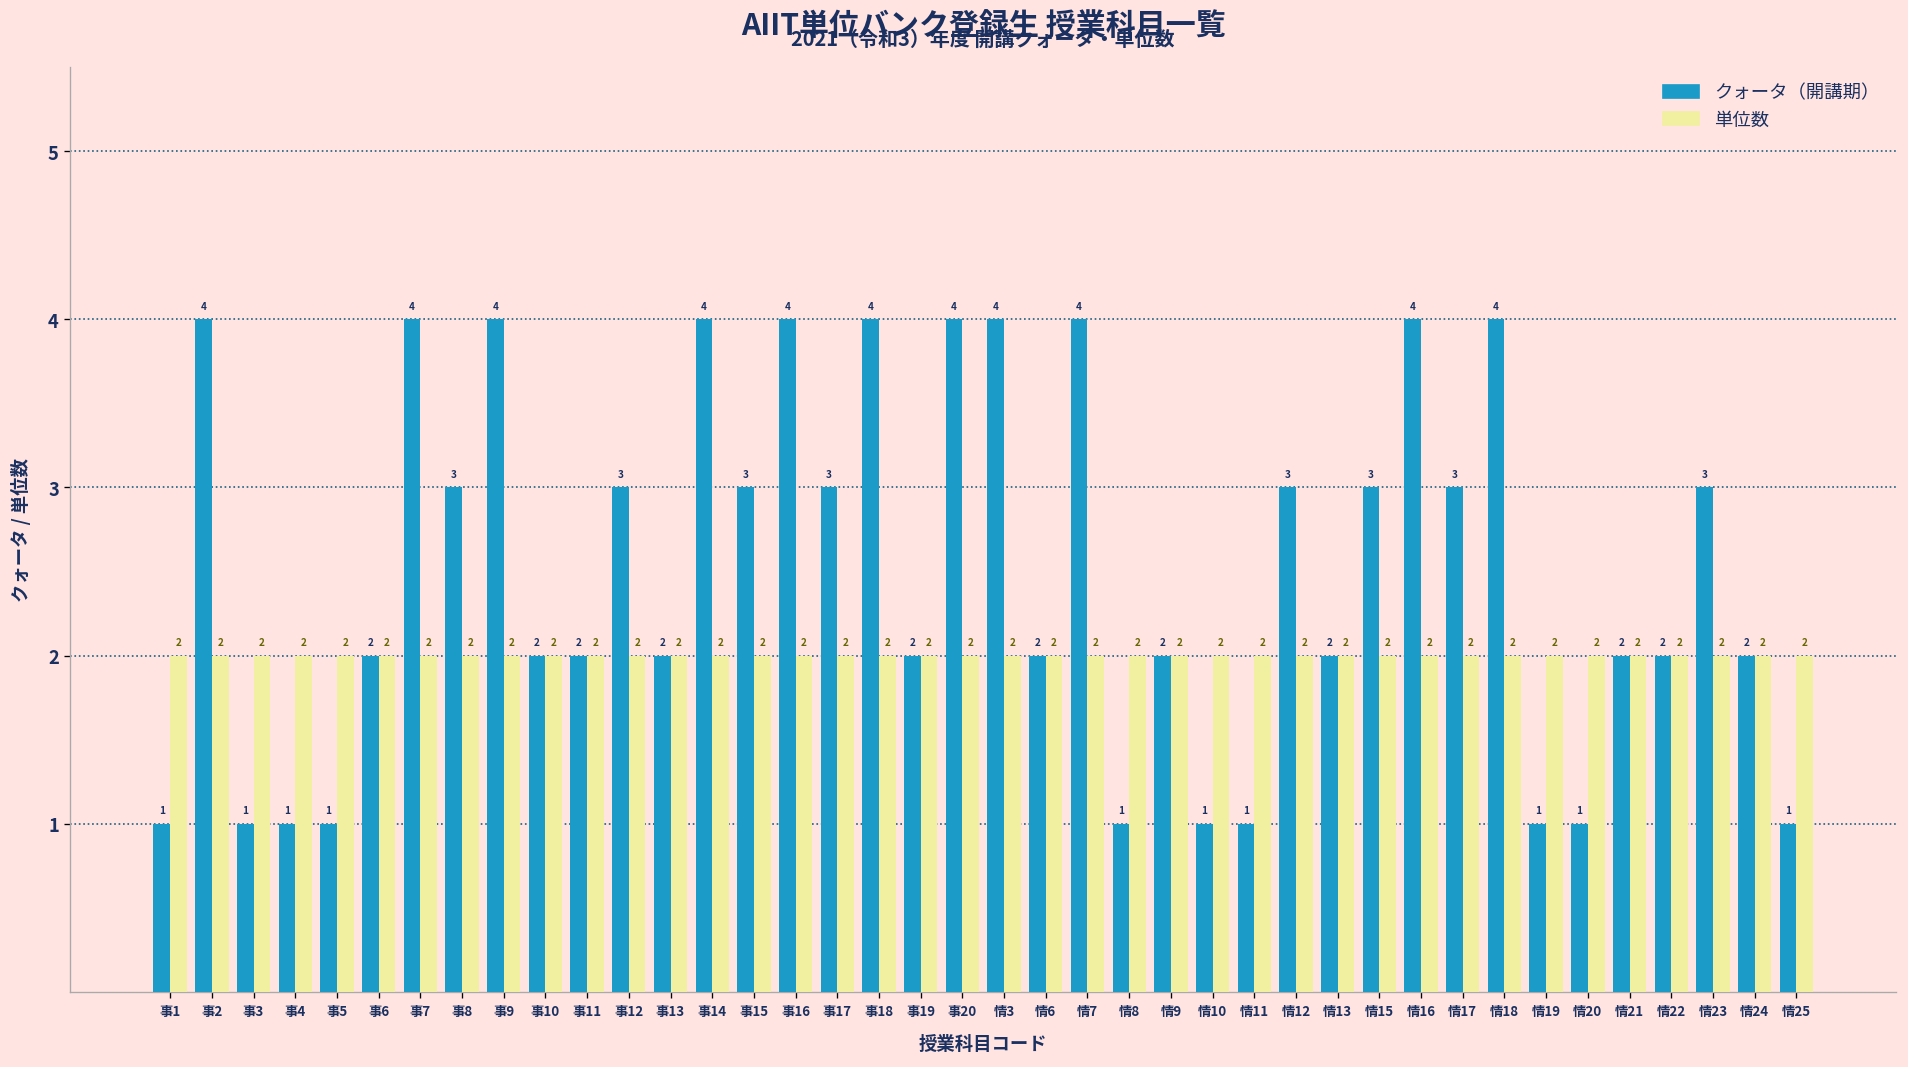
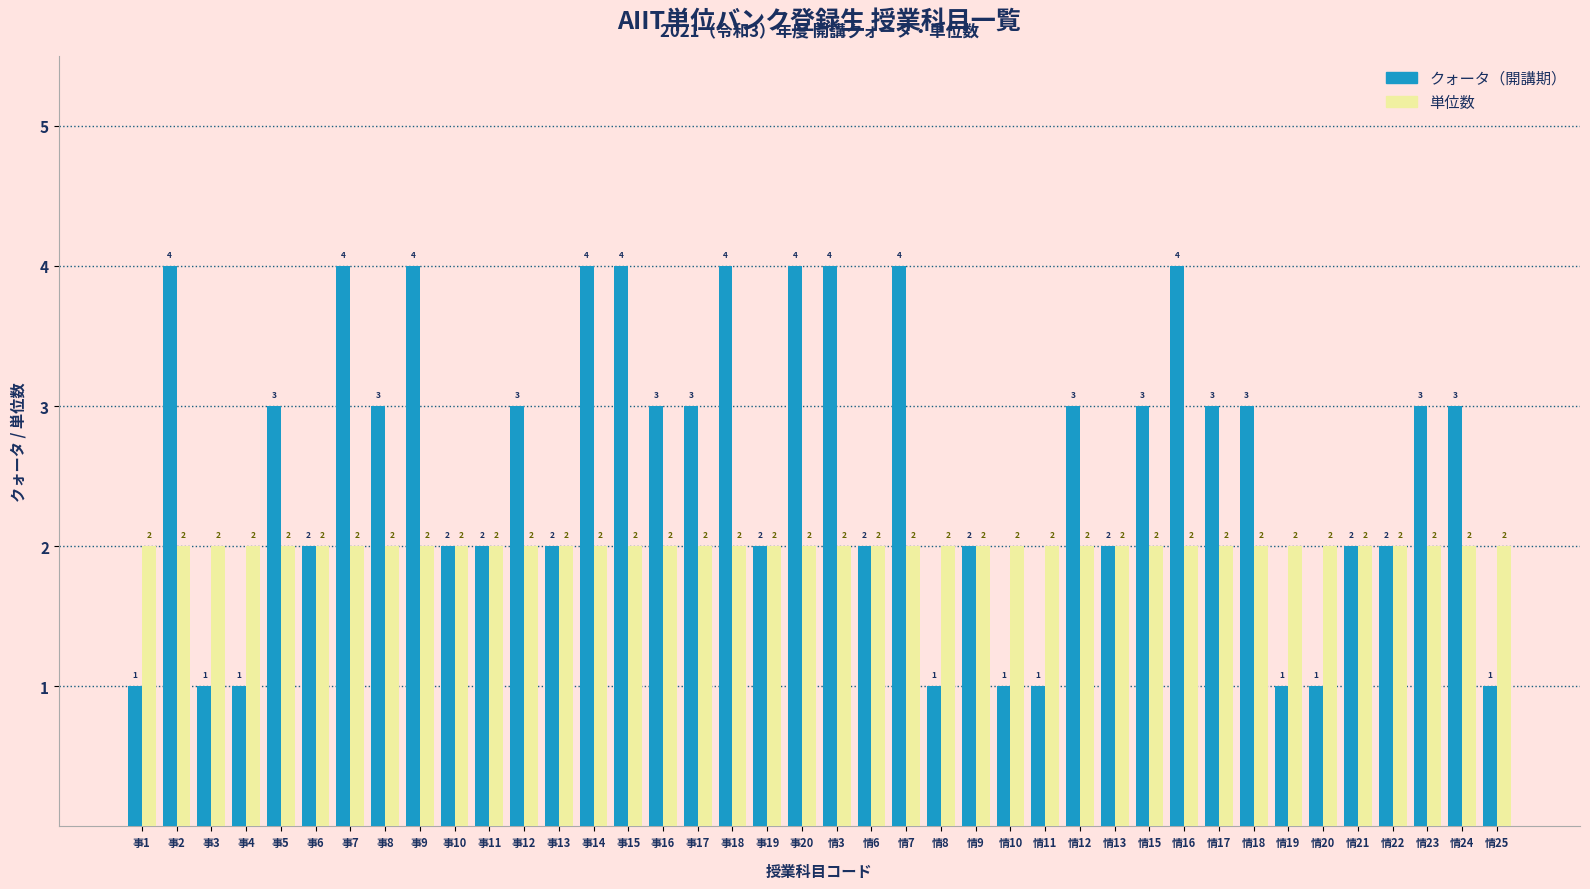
  {
    "クォータ（開講期）": {
      "事1": 1,
      "事2": 4,
      "事3": 1,
      "事4": 1,
-     "事5": 1,
+     "事5": 3,
      "事6": 2,
      "事7": 4,
      "事8": 3,
      "事9": 4,
      "事10": 2,
      "事11": 2,
      "事12": 3,
      "事13": 2,
      "事14": 4,
-     "事15": 3,
-     "事16": 4,
+     "事15": 4,
+     "事16": 3,
      "事17": 3,
      "事18": 4,
      "事19": 2,
      "事20": 4,
      "情3": 4,
      "情6": 2,
      "情7": 4,
      "情8": 1,
      "情9": 2,
      "情10": 1,
      "情11": 1,
      "情12": 3,
      "情13": 2,
      "情15": 3,
      "情16": 4,
      "情17": 3,
-     "情18": 4,
+     "情18": 3,
      "情19": 1,
      "情20": 1,
      "情21": 2,
      "情22": 2,
      "情23": 3,
-     "情24": 2,
+     "情24": 3,
      "情25": 1
    },
    "単位数": {
      "事1": 2,
      "事2": 2,
      "事3": 2,
      "事4": 2,
      "事5": 2,
      "事6": 2,
      "事7": 2,
      "事8": 2,
      "事9": 2,
      "事10": 2,
      "事11": 2,
      "事12": 2,
      "事13": 2,
      "事14": 2,
      "事15": 2,
      "事16": 2,
      "事17": 2,
      "事18": 2,
      "事19": 2,
      "事20": 2,
      "情3": 2,
      "情6": 2,
      "情7": 2,
      "情8": 2,
      "情9": 2,
      "情10": 2,
      "情11": 2,
      "情12": 2,
      "情13": 2,
      "情15": 2,
      "情16": 2,
      "情17": 2,
      "情18": 2,
      "情19": 2,
      "情20": 2,
      "情21": 2,
      "情22": 2,
      "情23": 2,
      "情24": 2,
      "情25": 2
    }
  }
